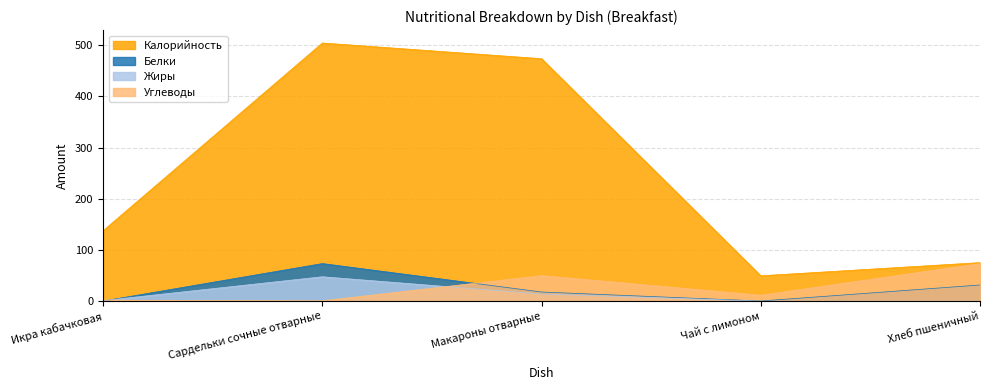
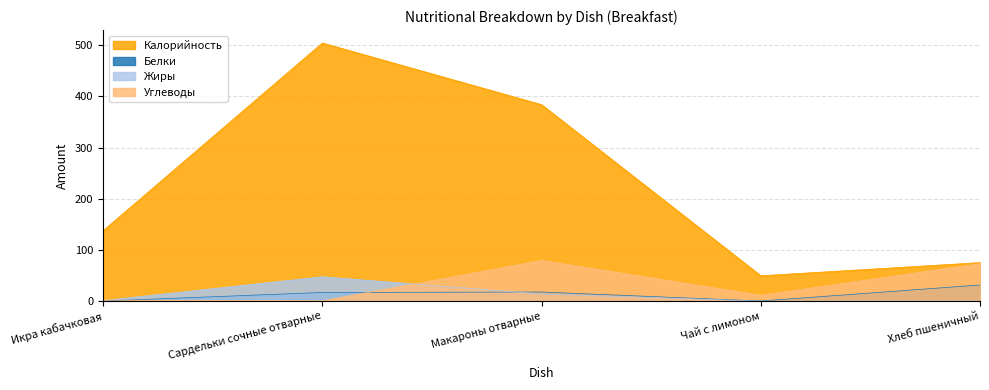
  {
    "Калорийность": {
      "Икра кабачковая": 140,
      "Сардельки сочные отварные": 500,
-     "Макароны отварные": 470,
+     "Макароны отварные": 380,
      "Чай с лимоном": 50
    },
    "Белки": {
-     "Сардельки сочные отварные": 70,
+     "Сардельки сочные отварные": 20,
      "Хлеб пшеничный": 30
    },
    "Жиры": {
      "Сардельки сочные отварные": 50,
      "Хлеб пшеничный": 0
    },
    "Углеводы": {
      "Сардельки сочные отварные": 0,
-     "Макароны отварные": 50,
+     "Макароны отварные": 80,
      "Чай с лимоном": 10
    }
  }
